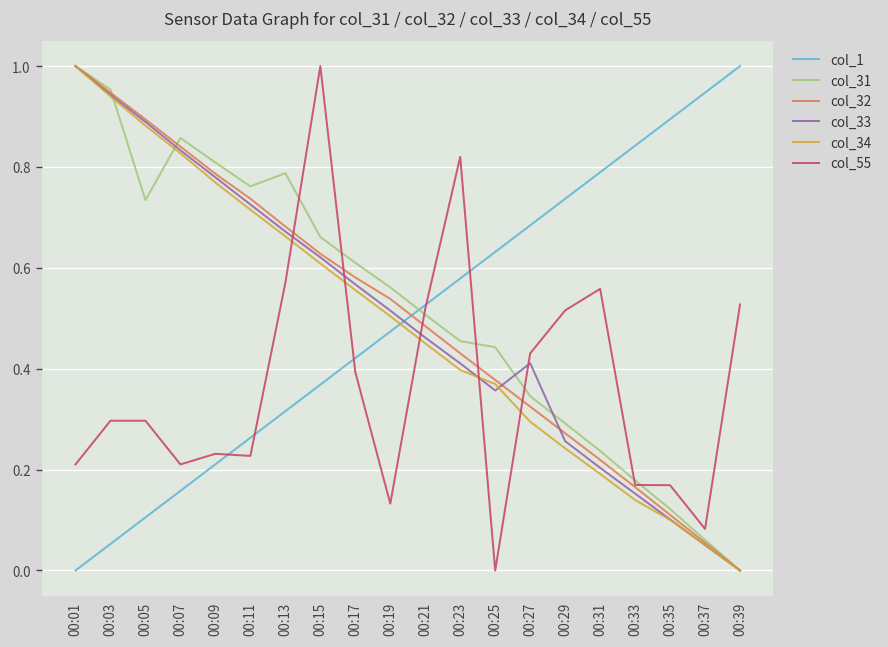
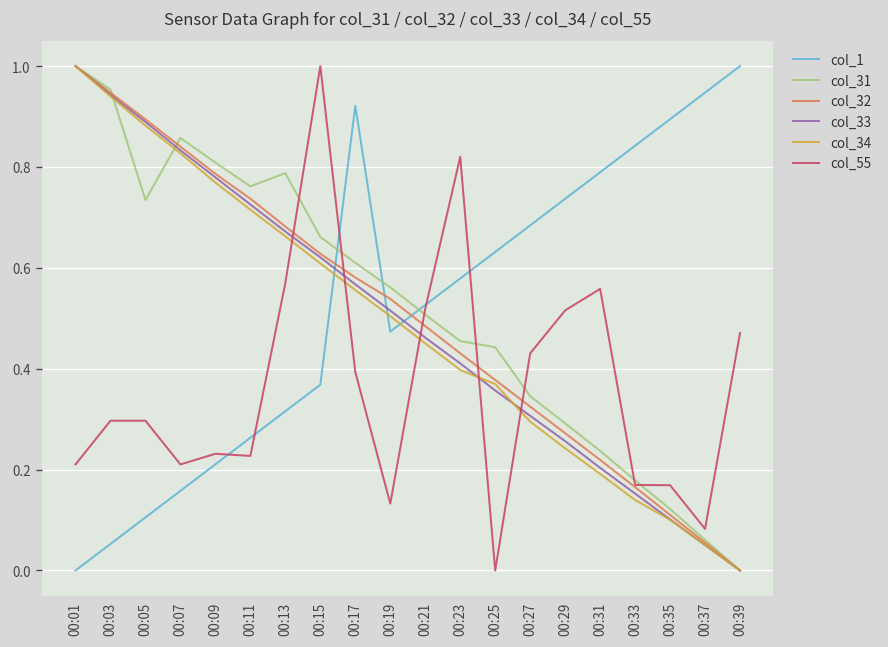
  {
    "col_1": {
      "00:01": 0.00,
      "00:03": 0.05,
      "00:05": 0.11,
      "00:07": 0.16,
      "00:09": 0.21,
      "00:11": 0.26,
      "00:13": 0.32,
      "00:15": 0.37,
-     "00:17": 0.42,
+     "00:17": 0.92,
      "00:19": 0.47,
      "00:21": 0.53,
      "00:23": 0.58,
      "00:25": 0.63,
      "00:27": 0.68,
      "00:29": 0.74,
      "00:31": 0.79,
      "00:33": 0.84,
      "00:35": 0.89,
      "00:37": 0.95,
      "00:39": 1.00
    },
    "col_31": {
      "00:03": 0.95,
      "00:05": 0.73,
      "00:07": 0.86,
      "00:09": 0.81,
      "00:11": 0.76,
      "00:13": 0.79,
      "00:15": 0.66,
      "00:17": 0.61,
      "00:19": 0.56,
      "00:21": 0.51,
      "00:23": 0.45,
      "00:25": 0.44,
      "00:27": 0.35,
      "00:29": 0.29,
      "00:31": 0.24,
      "00:33": 0.18,
      "00:35": 0.12
    },
    "col_33": {
      "00:09": 0.78,
      "00:11": 0.73,
      "00:13": 0.67,
      "00:15": 0.62,
      "00:17": 0.57,
      "00:19": 0.52,
      "00:21": 0.46,
      "00:23": 0.41,
      "00:25": 0.36,
-     "00:27": 0.41,
+     "00:27": 0.31,
      "00:29": 0.26,
      "00:31": 0.20,
      "00:33": 0.15
    },
    "col_55": {
      "00:01": 0.21,
      "00:03": 0.30,
      "00:05": 0.30,
      "00:07": 0.21,
      "00:09": 0.23,
      "00:11": 0.23,
      "00:13": 0.57,
      "00:15": 1.00,
      "00:17": 0.39,
      "00:19": 0.13,
      "00:21": 0.52,
      "00:23": 0.82,
      "00:25": 0.00,
      "00:27": 0.43,
      "00:29": 0.52,
      "00:31": 0.56,
      "00:35": 0.17,
      "00:37": 0.08,
-     "00:39": 0.53
+     "00:39": 0.47
    }
  }
